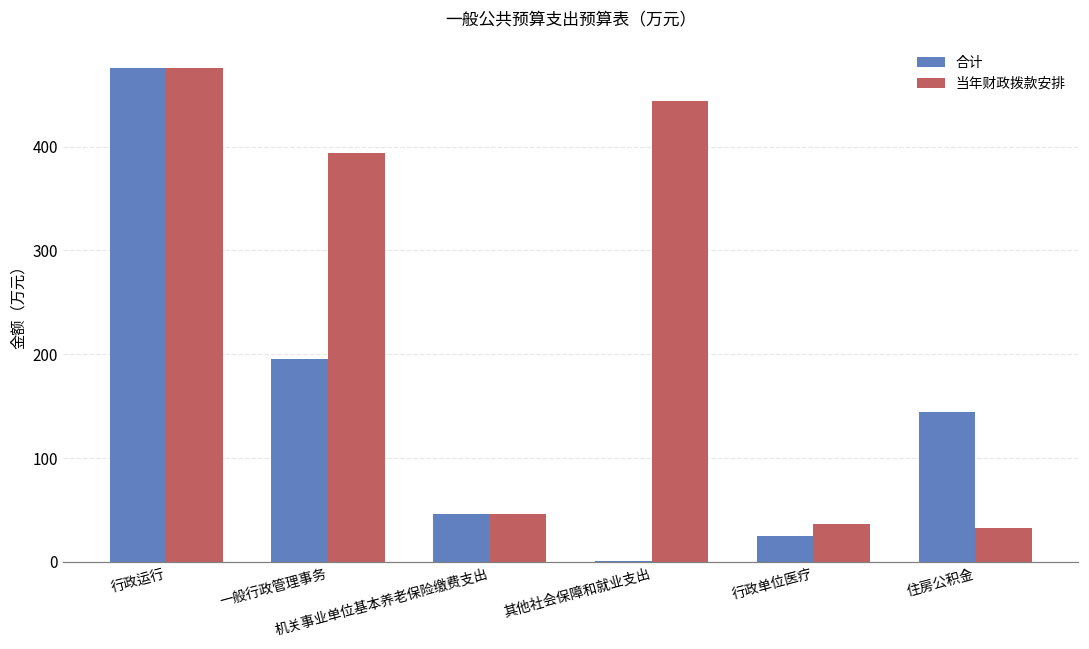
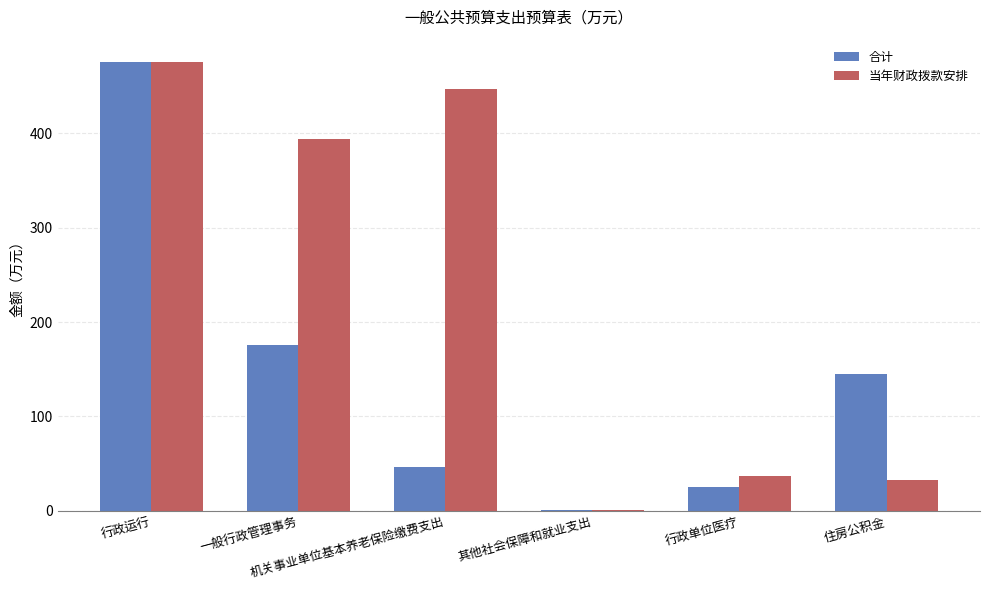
  {
    "合计": {
      "行政运行": 480,
-     "一般行政管理事务": 200,
+     "一般行政管理事务": 180,
      "机关事业单位基本养老保险缴费支出": 50,
      "行政单位医疗": 20,
      "住房公积金": 140
    },
    "当年财政拨款安排": {
      "行政运行": 480,
      "一般行政管理事务": 390,
-     "机关事业单位基本养老保险缴费支出": 50,
-     "其他社会保障和就业支出": 440,
+     "机关事业单位基本养老保险缴费支出": 450,
+     "其他社会保障和就业支出": 0,
      "行政单位医疗": 40,
      "住房公积金": 30
    }
  }
